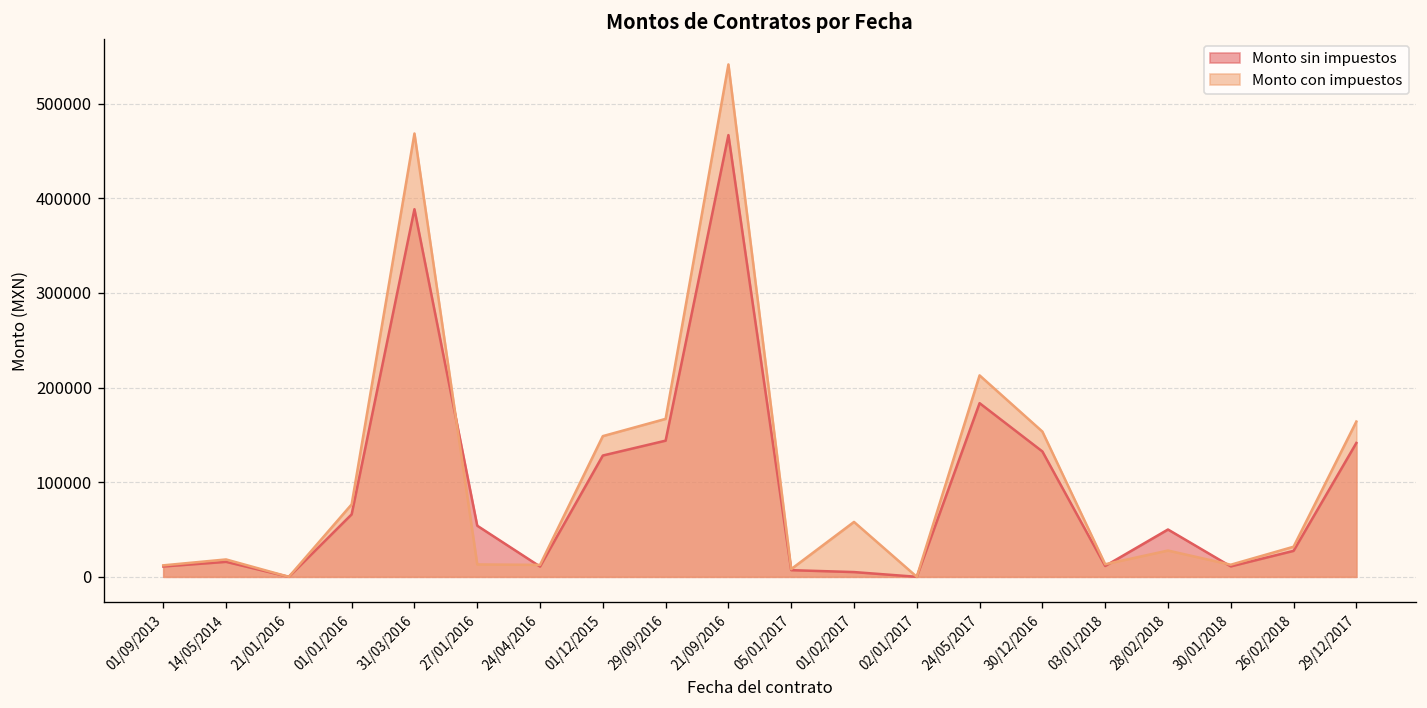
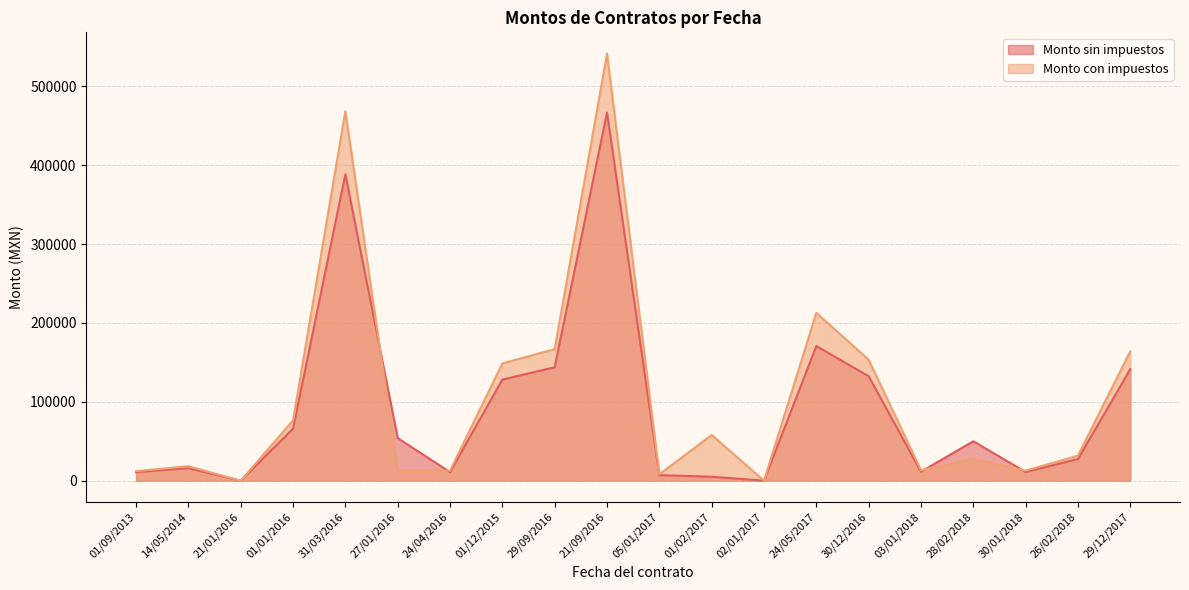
  {
    "Monto sin impuestos": {
      "01/01/2016": 70000,
      "31/03/2016": 390000,
      "27/01/2016": 50000,
      "01/12/2015": 130000,
      "29/09/2016": 140000,
      "21/09/2016": 470000,
      "01/02/2017": 10000,
-     "24/05/2017": 180000,
+     "24/05/2017": 170000,
      "30/12/2016": 130000,
      "28/02/2018": 50000,
      "26/02/2018": 30000,
      "29/12/2017": 140000
    },
    "Monto con impuestos": {
      "01/01/2016": 80000,
      "31/03/2016": 470000,
      "27/01/2016": 10000,
      "01/12/2015": 150000,
      "29/09/2016": 170000,
      "21/09/2016": 540000,
      "01/02/2017": 60000,
      "24/05/2017": 210000,
      "30/12/2016": 150000,
      "28/02/2018": 30000,
      "26/02/2018": 30000,
      "29/12/2017": 160000
    }
  }
